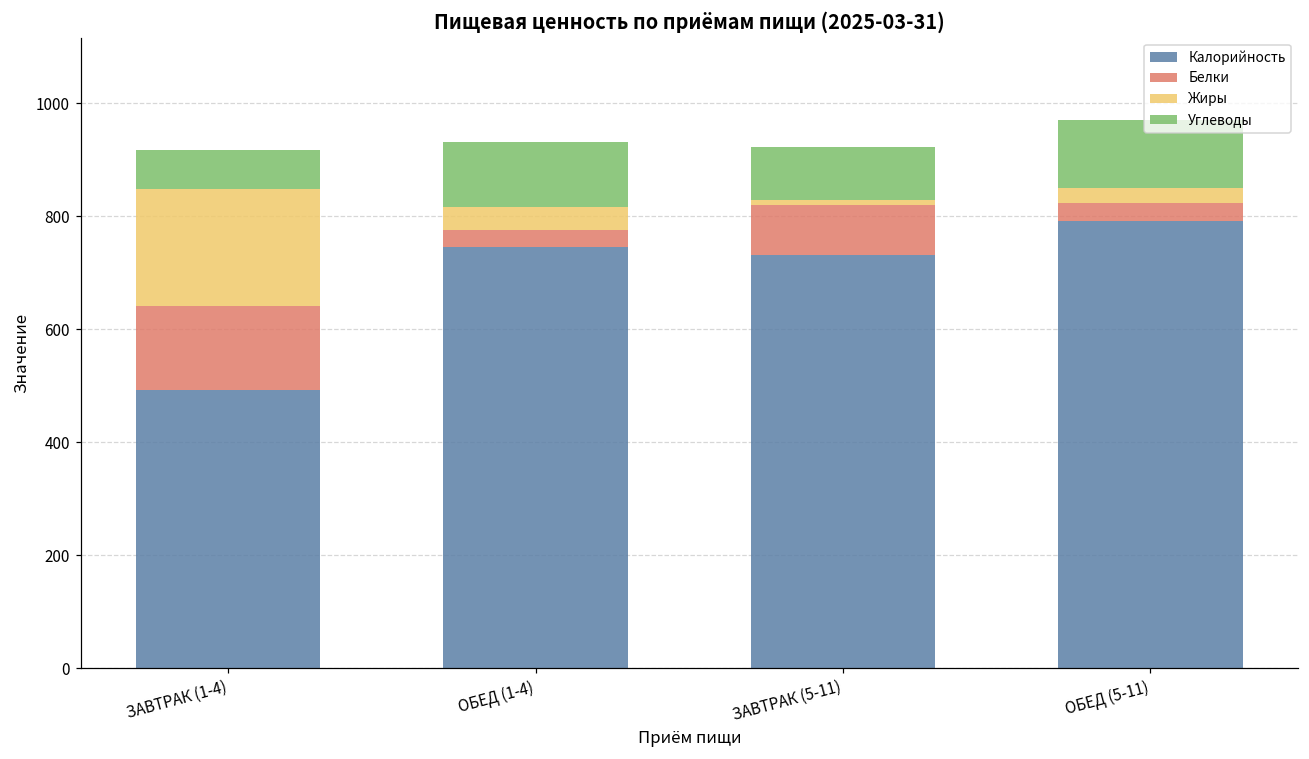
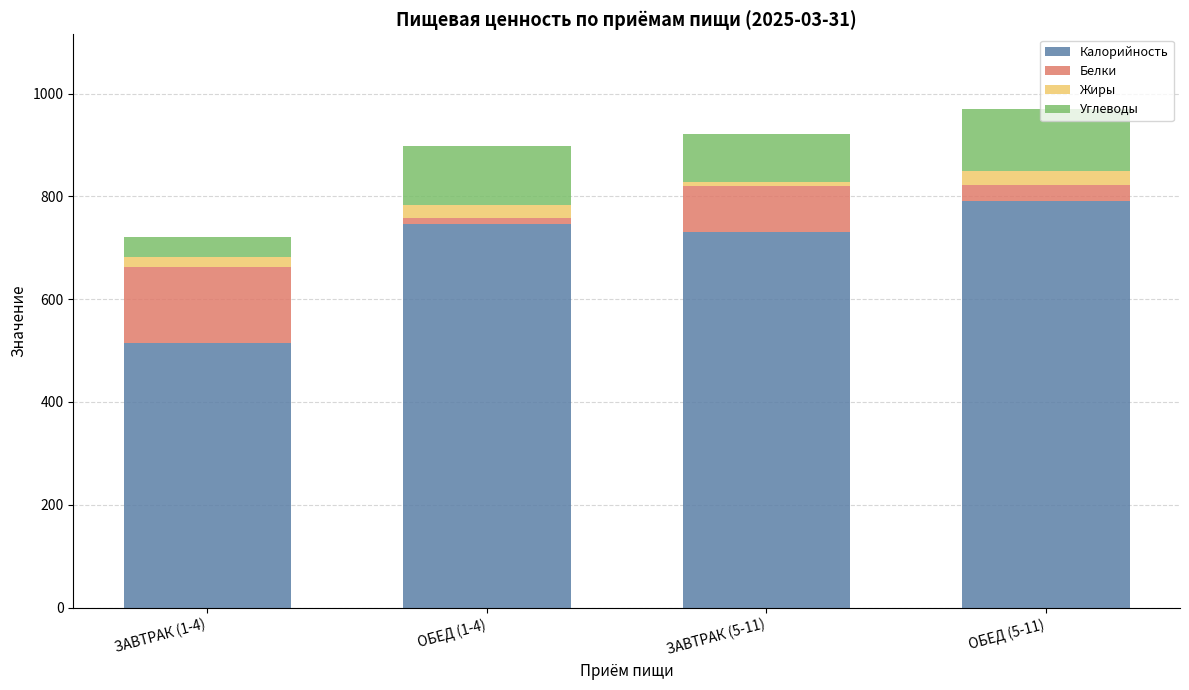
  {
    "Калорийность": {
-     "ЗАВТРАК (1-4)": 490,
+     "ЗАВТРАК (1-4)": 510,
      "ОБЕД (1-4)": 750,
      "ЗАВТРАК (5-11)": 730,
      "ОБЕД (5-11)": 790
    },
    "Белки": {
      "ЗАВТРАК (1-4)": 150,
-     "ОБЕД (1-4)": 30,
+     "ОБЕД (1-4)": 10,
      "ЗАВТРАК (5-11)": 90,
      "ОБЕД (5-11)": 30
    },
    "Жиры": {
-     "ЗАВТРАК (1-4)": 210,
-     "ОБЕД (1-4)": 40,
+     "ЗАВТРАК (1-4)": 20,
+     "ОБЕД (1-4)": 20,
      "ЗАВТРАК (5-11)": 10,
      "ОБЕД (5-11)": 30
    },
    "Углеводы": {
-     "ЗАВТРАК (1-4)": 70,
+     "ЗАВТРАК (1-4)": 40,
      "ОБЕД (1-4)": 120,
      "ЗАВТРАК (5-11)": 90
    }
  }
